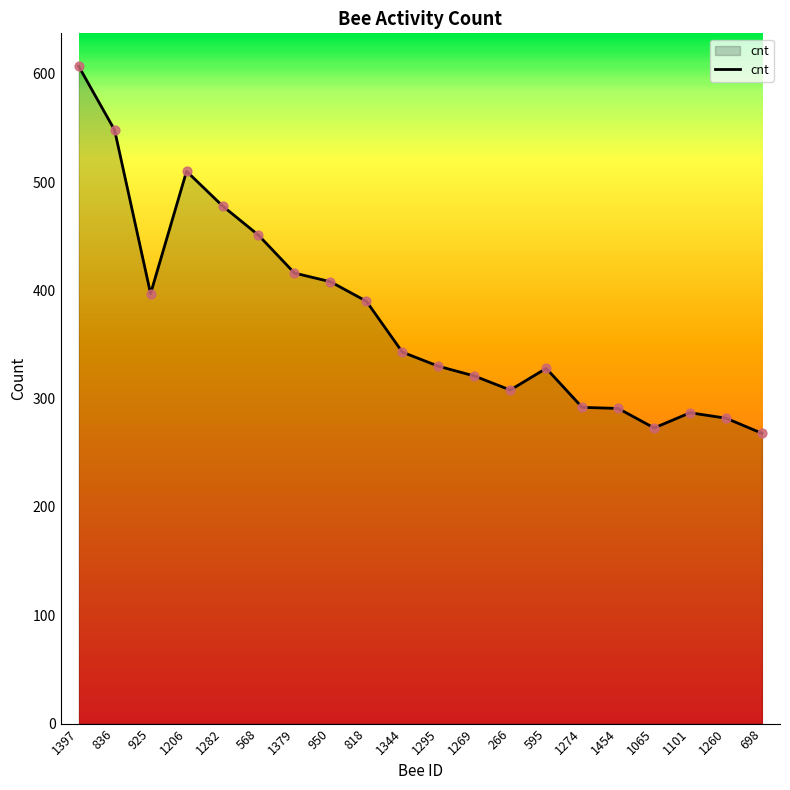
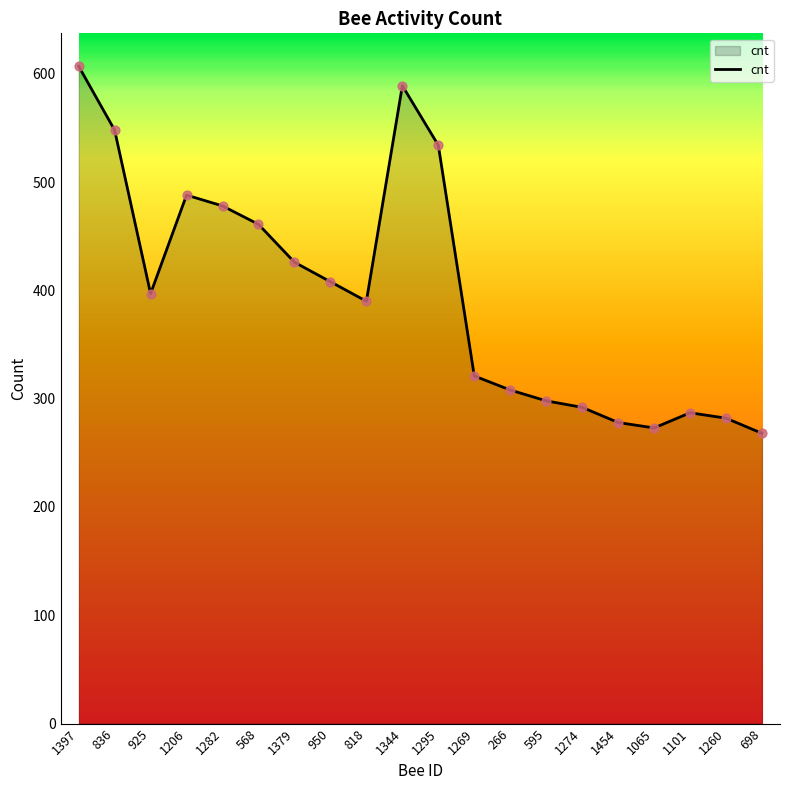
  {
    "1397": 607,
    "836": 548,
    "925": 397,
-   "1206": 510,
+   "1206": 488,
    "1282": 478,
-   "568": 451,
-   "1379": 416,
+   "568": 461,
+   "1379": 426,
    "950": 408,
    "818": 390,
-   "1344": 343,
-   "1295": 330,
+   "1344": 589,
+   "1295": 534,
    "1269": 321,
    "266": 308,
-   "595": 328,
+   "595": 298,
    "1274": 292,
-   "1454": 291,
+   "1454": 278,
    "1065": 273,
    "1101": 287,
    "1260": 282,
    "698": 268
  }
